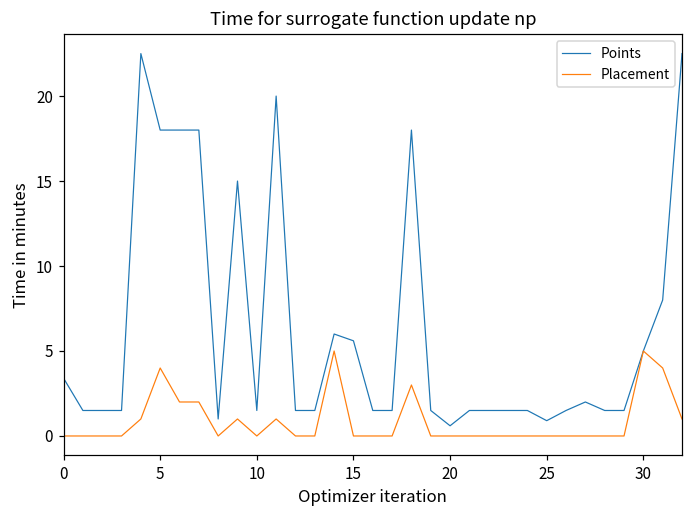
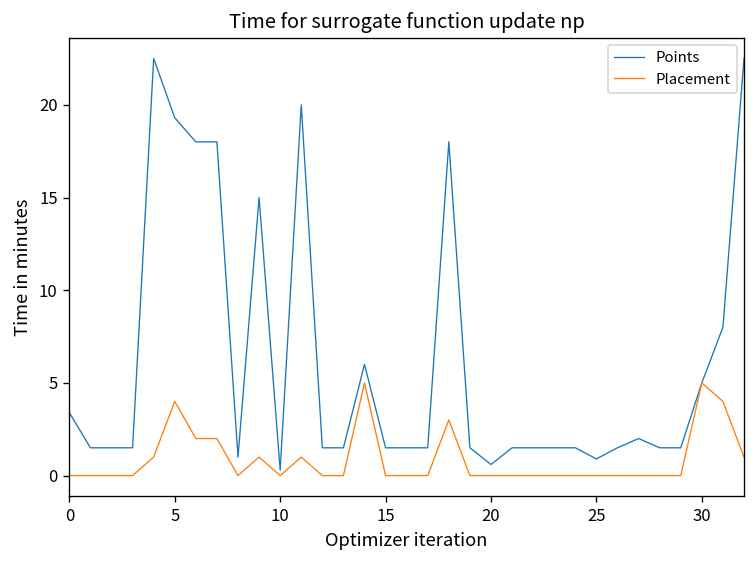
  {
    "Points": {
      "0": 3.4,
-     "5": 18.0,
-     "10": 1.5,
-     "15": 5.6,
+     "5": 19.3,
+     "10": 0.3,
+     "15": 1.5,
      "20": 0.6,
      "25": 0.9
    },
    "Placement": {
      "0": 0.0,
      "5": 4.0,
      "10": 0.0,
      "15": 0.0,
      "20": 0.0,
      "25": 0.0
    }
  }
